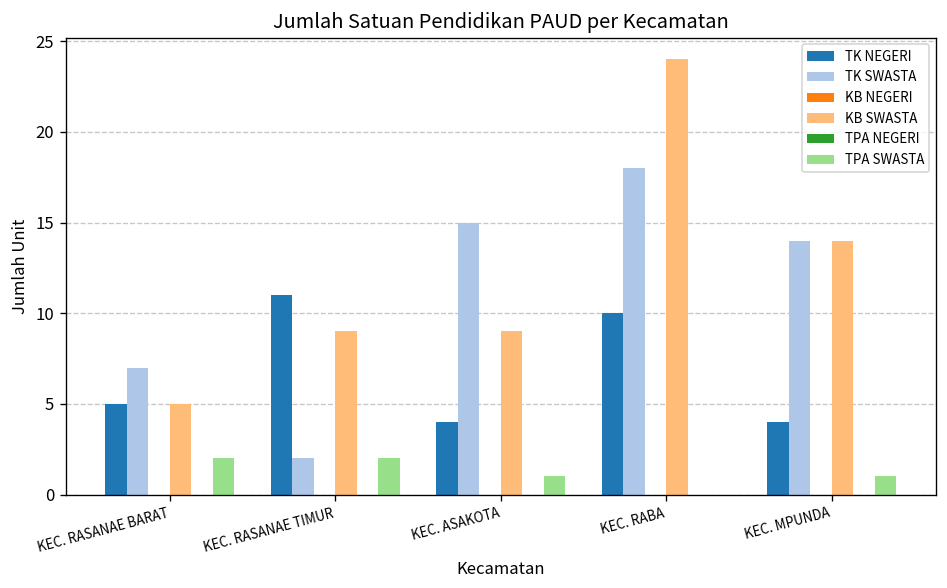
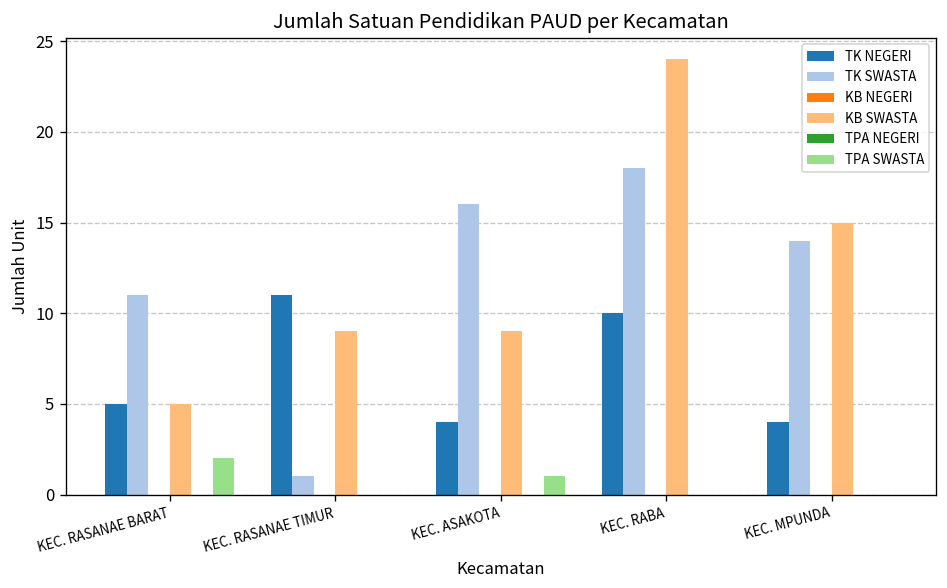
  {
    "TK NEGERI": {
      "KEC. RASANAE BARAT": 5,
      "KEC. RASANAE TIMUR": 11,
      "KEC. ASAKOTA": 4,
      "KEC. RABA": 10,
      "KEC. MPUNDA": 4
    },
    "TK SWASTA": {
-     "KEC. RASANAE BARAT": 7,
-     "KEC. RASANAE TIMUR": 2,
-     "KEC. ASAKOTA": 15,
+     "KEC. RASANAE BARAT": 11,
+     "KEC. RASANAE TIMUR": 1,
+     "KEC. ASAKOTA": 16,
      "KEC. RABA": 18,
      "KEC. MPUNDA": 14
    },
    "KB NEGERI": {
      "KEC. RASANAE BARAT": 0,
      "KEC. RASANAE TIMUR": 0,
      "KEC. ASAKOTA": 0,
      "KEC. RABA": 0,
      "KEC. MPUNDA": 0
    },
    "KB SWASTA": {
      "KEC. RASANAE BARAT": 5,
      "KEC. RASANAE TIMUR": 9,
      "KEC. ASAKOTA": 9,
      "KEC. RABA": 24,
-     "KEC. MPUNDA": 14
+     "KEC. MPUNDA": 15
    },
    "TPA NEGERI": {
      "KEC. RASANAE BARAT": 0,
      "KEC. RASANAE TIMUR": 0,
      "KEC. ASAKOTA": 0,
      "KEC. RABA": 0,
      "KEC. MPUNDA": 0
    },
    "TPA SWASTA": {
      "KEC. RASANAE BARAT": 2,
-     "KEC. RASANAE TIMUR": 2,
+     "KEC. RASANAE TIMUR": 0,
      "KEC. ASAKOTA": 1,
      "KEC. RABA": 0,
-     "KEC. MPUNDA": 1
+     "KEC. MPUNDA": 0
    }
  }
